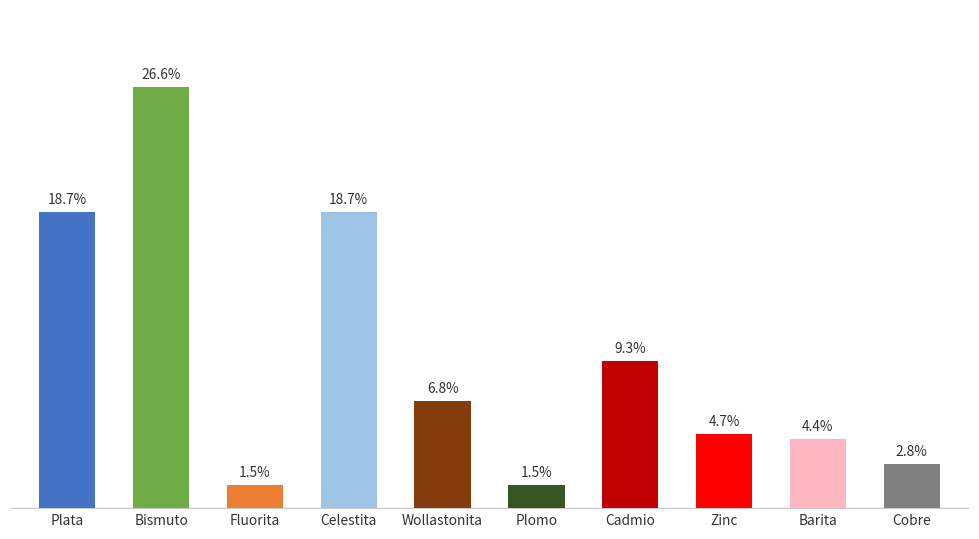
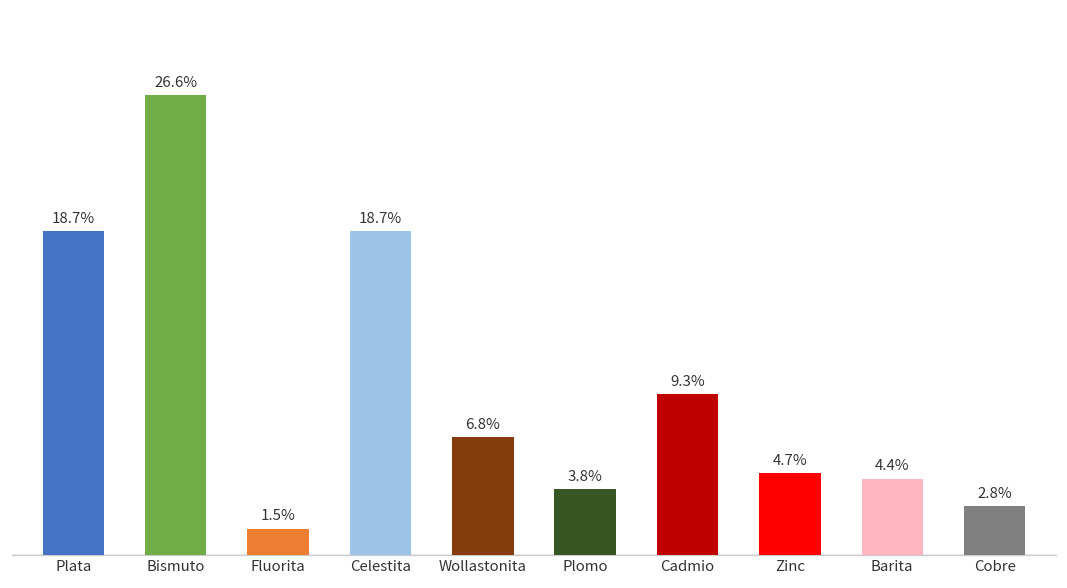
  {
    "Plata": "18.7%",
    "Bismuto": "26.6%",
    "Fluorita": "1.5%",
    "Celestita": "18.7%",
    "Wollastonita": "6.8%",
-   "Plomo": "1.5%",
+   "Plomo": "3.8%",
    "Cadmio": "9.3%",
    "Zinc": "4.7%",
    "Barita": "4.4%",
    "Cobre": "2.8%"
  }
